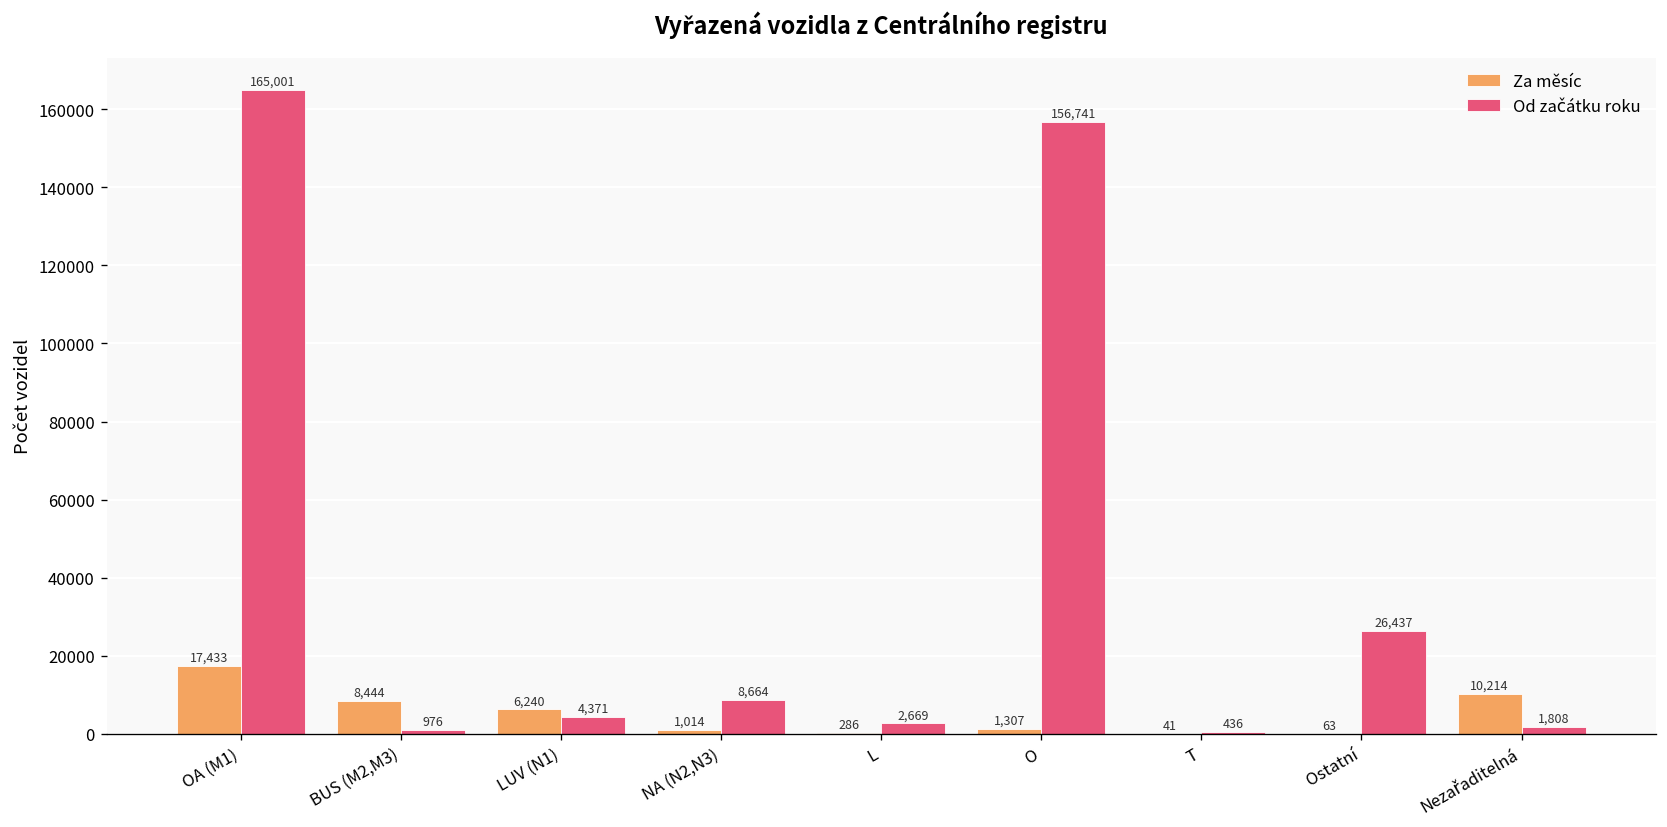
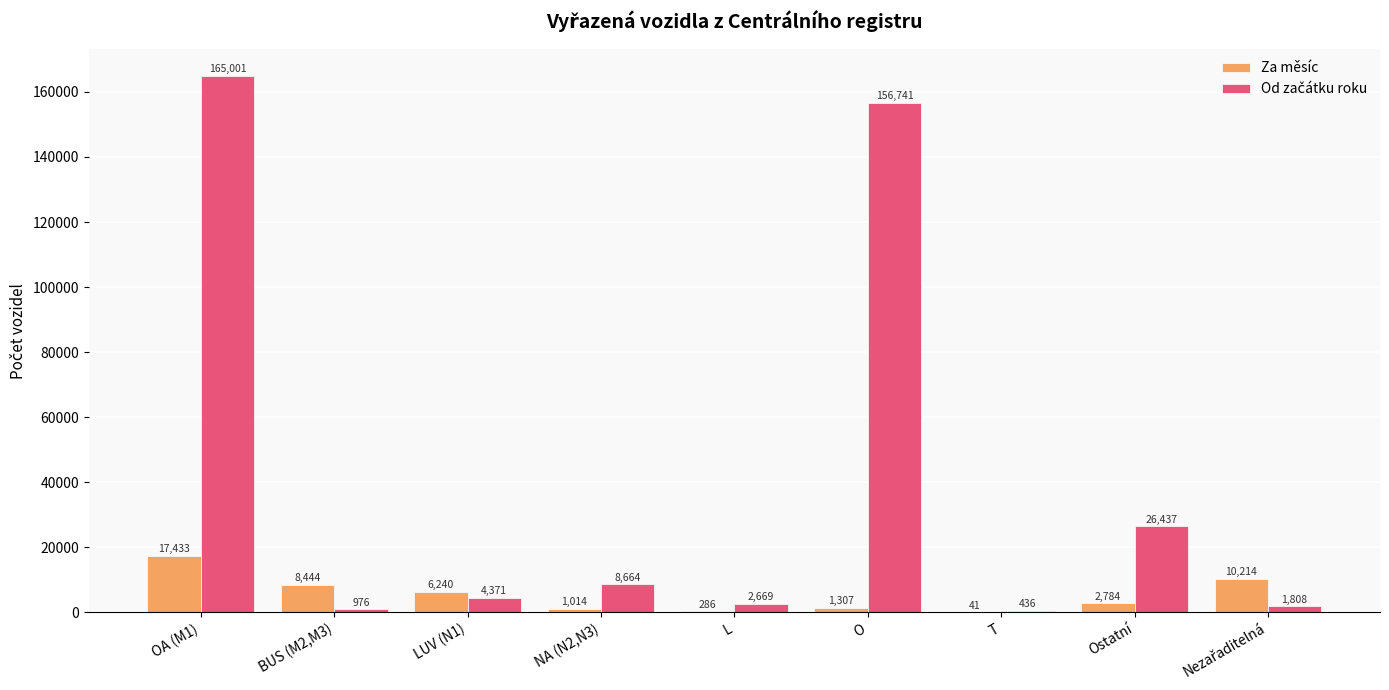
  {
    "Za měsíc": {
      "OA (M1)": "17,433",
      "BUS (M2,M3)": "8,444",
      "LUV (N1)": "6,240",
      "NA (N2,N3)": "1,014",
      "L": "286",
      "O": "1,307",
      "T": "41",
-     "Ostatní": "63",
+     "Ostatní": "2,784",
      "Nezařaditelná": "10,214"
    },
    "Od začátku roku": {
      "OA (M1)": "165,001",
      "BUS (M2,M3)": "976",
      "LUV (N1)": "4,371",
      "NA (N2,N3)": "8,664",
      "L": "2,669",
      "O": "156,741",
      "T": "436",
      "Ostatní": "26,437",
      "Nezařaditelná": "1,808"
    }
  }
